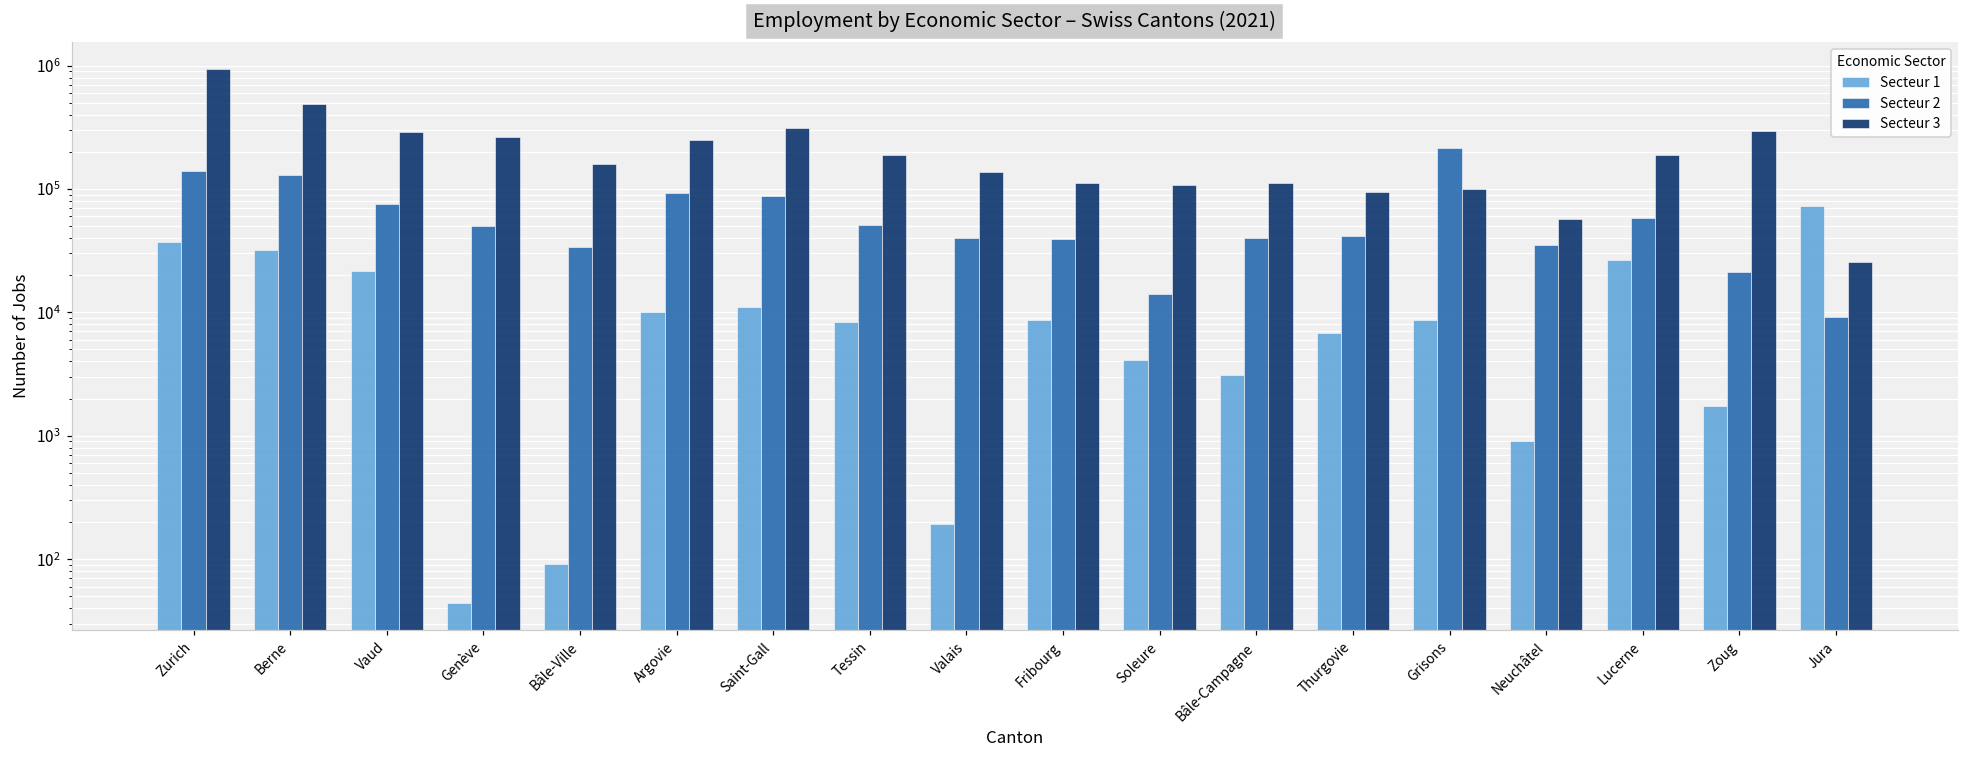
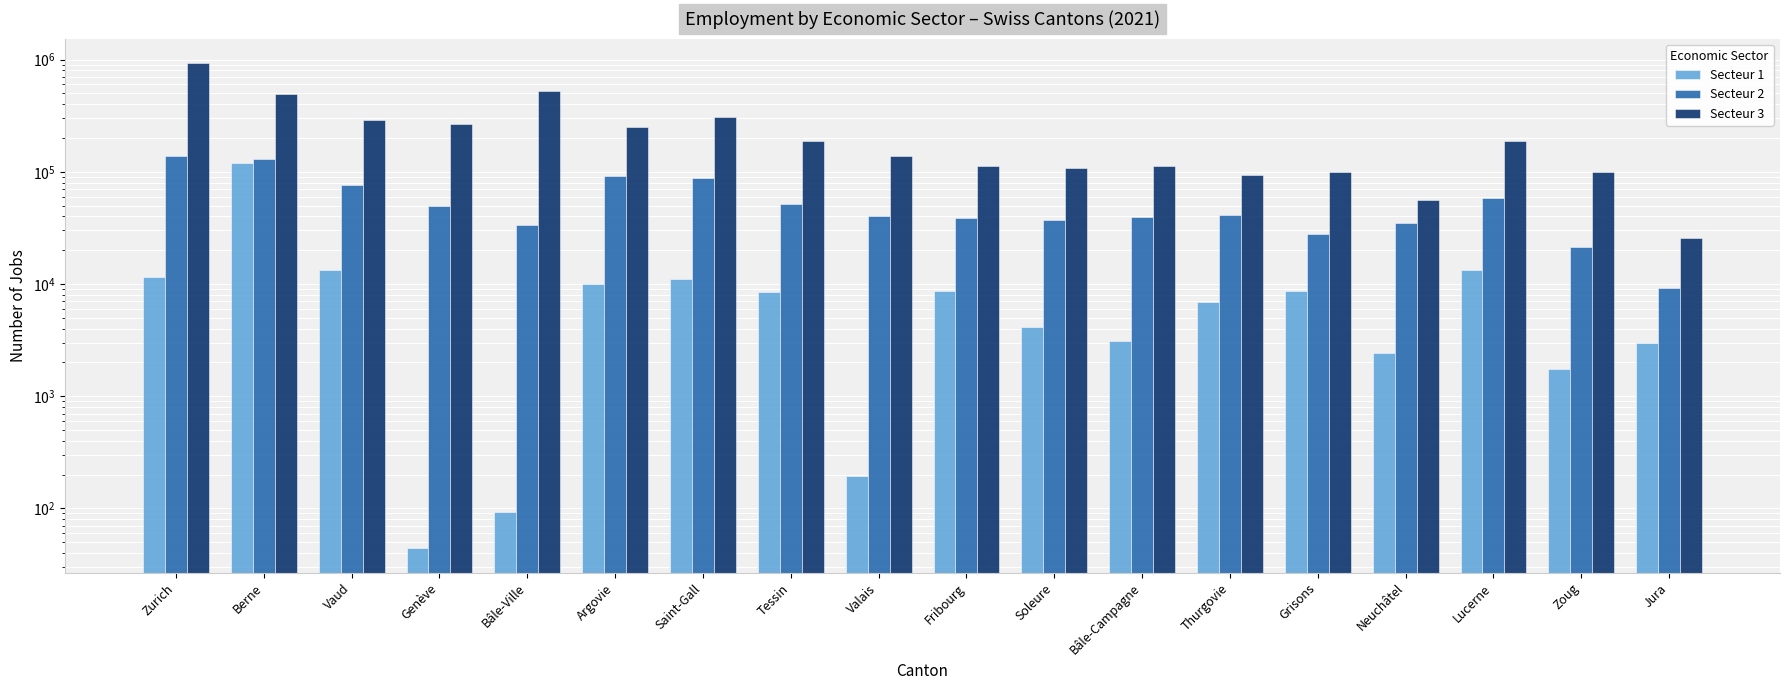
  {
    "Secteur 1": {
-     "Zurich": 37000,
-     "Berne": 32000,
-     "Vaud": 21000,
+     "Zurich": 12000,
+     "Berne": 120000,
+     "Vaud": 13000,
      "Genève": 44,
      "Bâle-Ville": 90,
      "Argovie": 10000,
      "Saint-Gall": 11000,
      "Tessin": 8000,
      "Valais": 190,
      "Fribourg": 9000,
      "Soleure": 4100,
      "Bâle-Campagne": 3100,
      "Thurgovie": 7000,
      "Grisons": 9000,
-     "Neuchâtel": 900,
-     "Lucerne": 26000,
+     "Neuchâtel": 2400,
+     "Lucerne": 13000,
      "Zoug": 1800,
-     "Jura": 70000
+     "Jura": 3000
    },
    "Secteur 2": {
      "Zurich": 140000,
      "Berne": 130000,
      "Vaud": 80000,
      "Genève": 50000,
      "Bâle-Ville": 34000,
      "Argovie": 90000,
      "Saint-Gall": 90000,
      "Tessin": 50000,
      "Valais": 40000,
      "Fribourg": 39000,
-     "Soleure": 14000,
+     "Soleure": 37000,
      "Bâle-Campagne": 40000,
      "Thurgovie": 41000,
-     "Grisons": 210000,
+     "Grisons": 28000,
      "Neuchâtel": 35000,
      "Lucerne": 60000,
      "Zoug": 21000,
      "Jura": 9000
    },
    "Secteur 3": {
      "Zurich": 900000,
      "Berne": 500000,
      "Vaud": 290000,
      "Genève": 270000,
-     "Bâle-Ville": 160000,
+     "Bâle-Ville": 500000,
      "Argovie": 250000,
      "Saint-Gall": 310000,
      "Tessin": 190000,
      "Valais": 140000,
      "Fribourg": 110000,
      "Soleure": 110000,
      "Bâle-Campagne": 110000,
      "Thurgovie": 90000,
      "Grisons": 100000,
      "Neuchâtel": 60000,
      "Lucerne": 190000,
-     "Zoug": 300000,
+     "Zoug": 100000,
      "Jura": 26000
    }
  }
